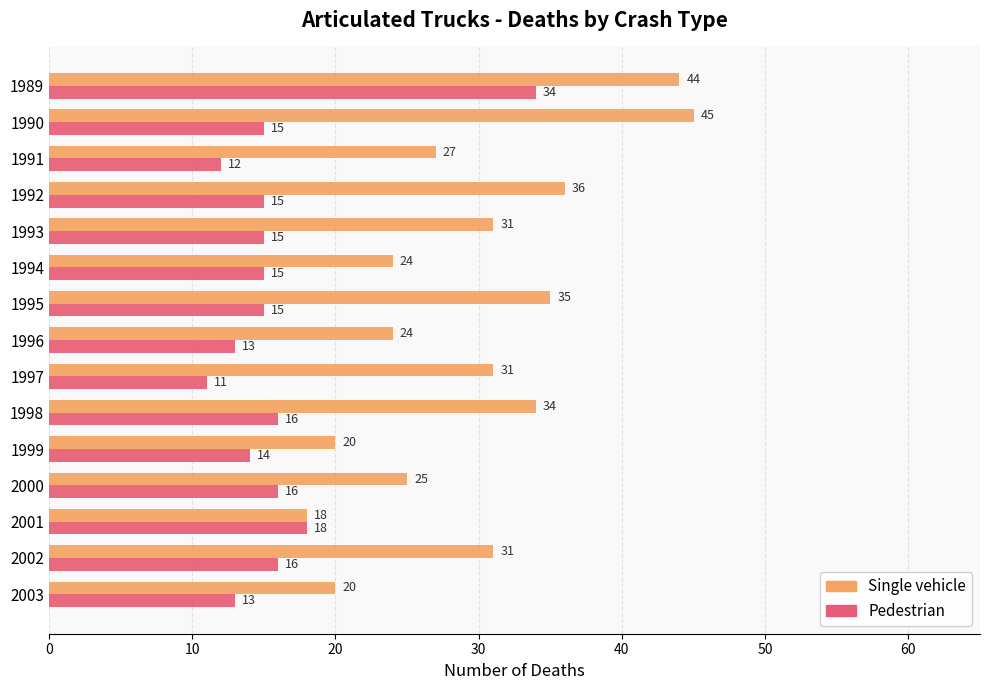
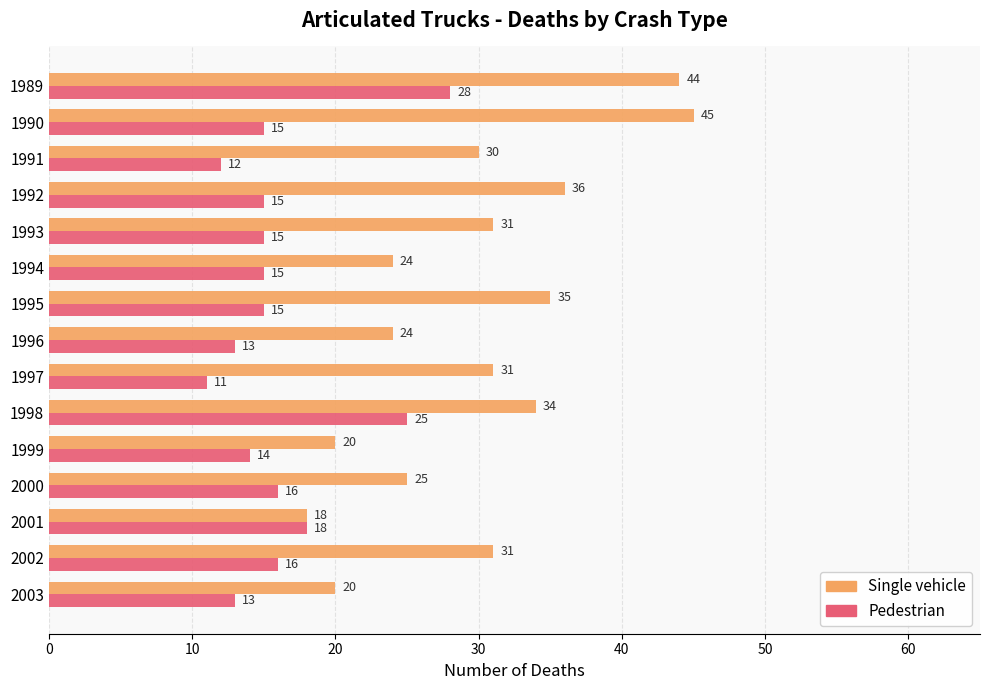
  {
    "Single vehicle": {
      "1989": 44,
      "1990": 45,
-     "1991": 27,
+     "1991": 30,
      "1992": 36,
      "1993": 31,
      "1994": 24,
      "1995": 35,
      "1996": 24,
      "1997": 31,
      "1998": 34,
      "1999": 20,
      "2000": 25,
      "2001": 18,
      "2002": 31,
      "2003": 20
    },
    "Pedestrian": {
-     "1989": 34,
+     "1989": 28,
      "1990": 15,
      "1991": 12,
      "1992": 15,
      "1993": 15,
      "1994": 15,
      "1995": 15,
      "1996": 13,
      "1997": 11,
-     "1998": 16,
+     "1998": 25,
      "1999": 14,
      "2000": 16,
      "2001": 18,
      "2002": 16,
      "2003": 13
    }
  }
